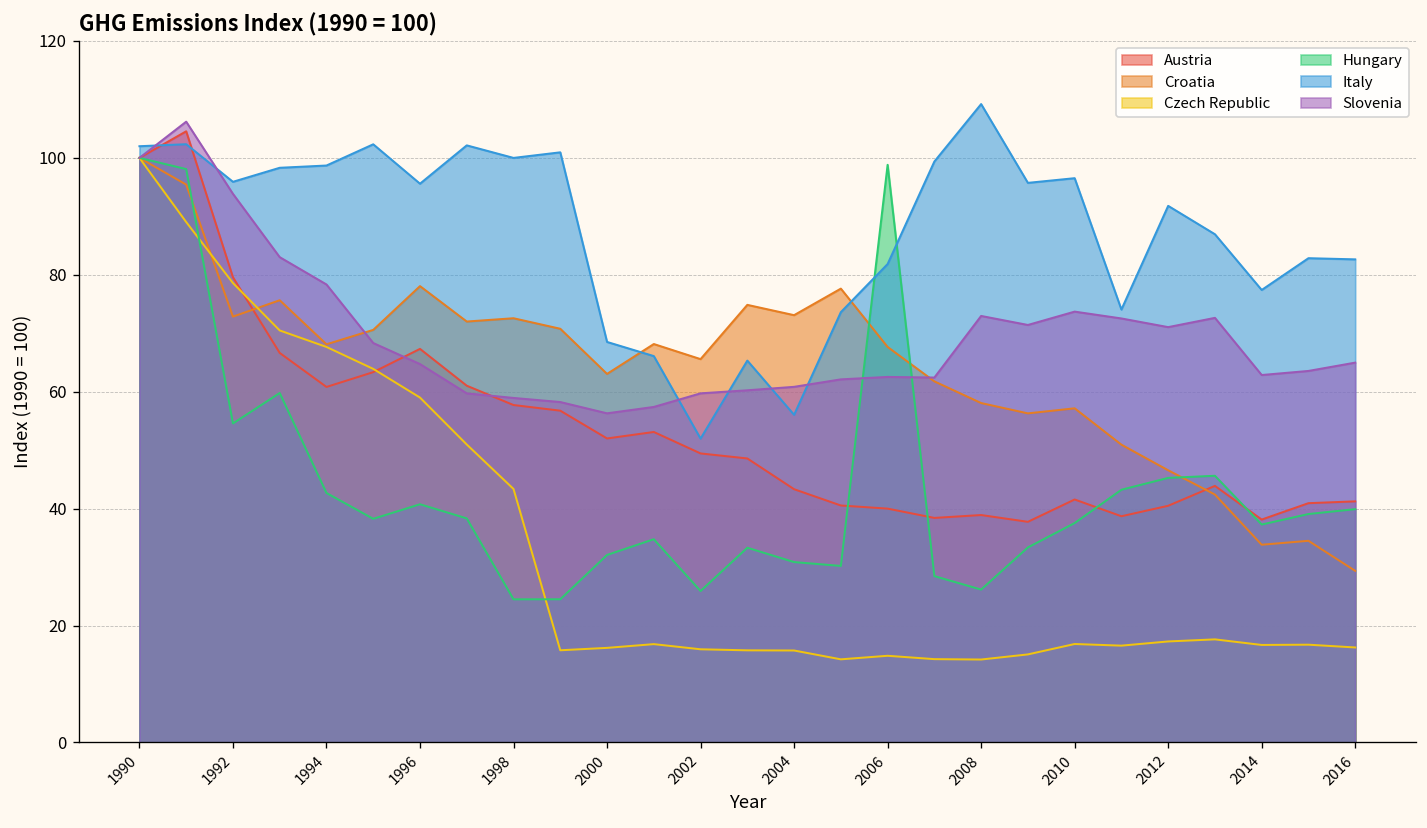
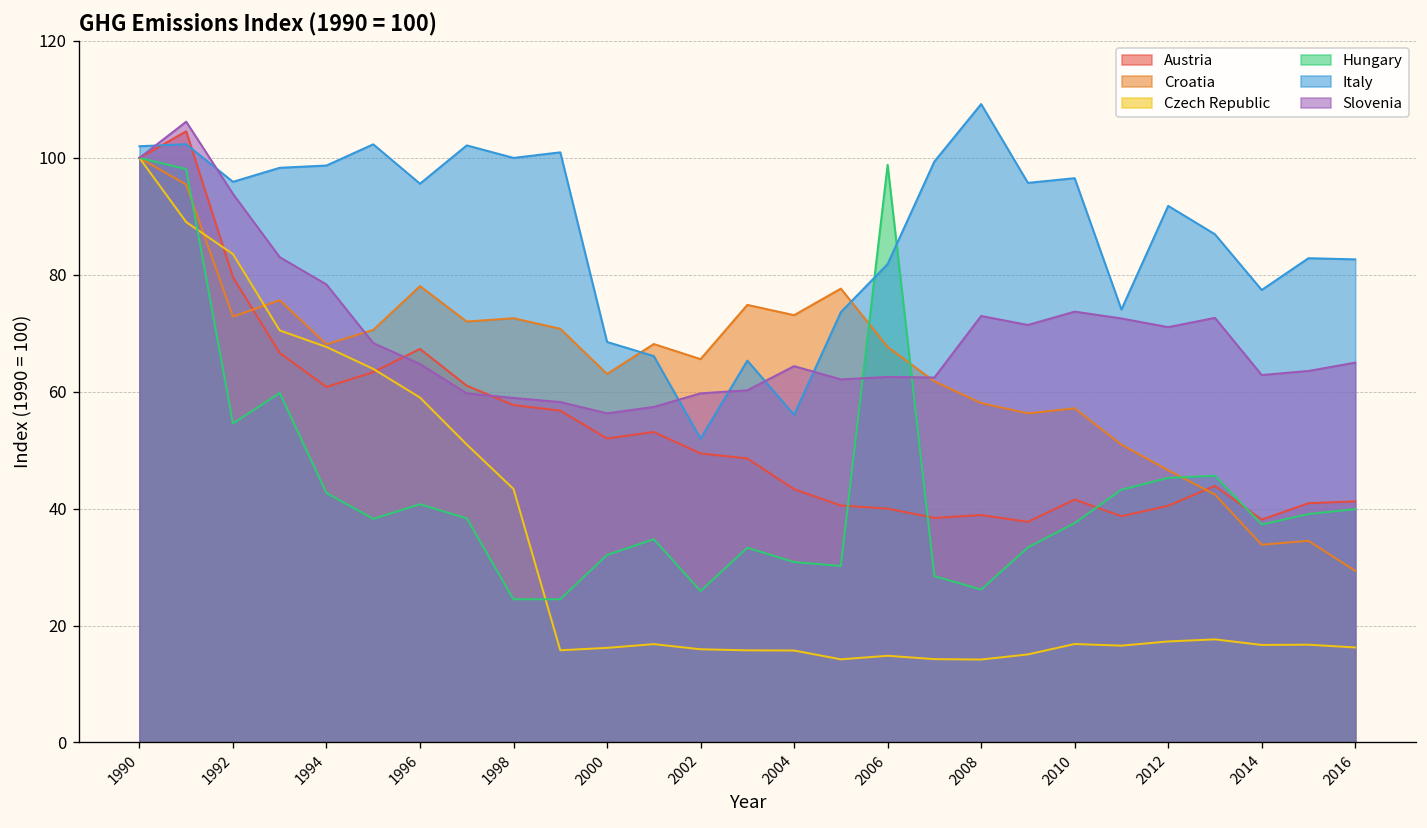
  {
    "Czech Republic": {
-     "1992": 79,
+     "1992": 84,
      "1996": 59,
      "1998": 43,
      "2000": 16,
      "2002": 16,
      "2004": 16,
      "2006": 15,
      "2008": 14,
      "2010": 17,
      "2012": 17,
      "2014": 17,
      "2016": 16
    },
    "Hungary": {
      "1992": 55,
      "1994": 43,
      "1996": 41,
      "1998": 24,
      "2000": 32,
      "2002": 26,
      "2004": 31,
      "2006": 99,
      "2008": 26,
      "2010": 38,
      "2012": 45,
      "2014": 37,
      "2016": 40
    },
    "Italy": {
      "1990": 102,
      "1992": 96,
      "1994": 99,
      "1996": 96,
      "1998": 100,
      "2000": 69,
      "2002": 52,
      "2004": 56,
      "2006": 82,
      "2008": 109,
      "2010": 97,
      "2012": 92,
      "2014": 77,
      "2016": 83
    },
    "Slovenia": {
      "1992": 94,
      "1994": 78,
      "1996": 65,
      "1998": 59,
      "2000": 56,
      "2002": 60,
-     "2004": 61,
+     "2004": 64,
      "2006": 63,
      "2008": 73,
      "2010": 74,
      "2012": 71,
      "2014": 63,
      "2016": 65
    }
  }
